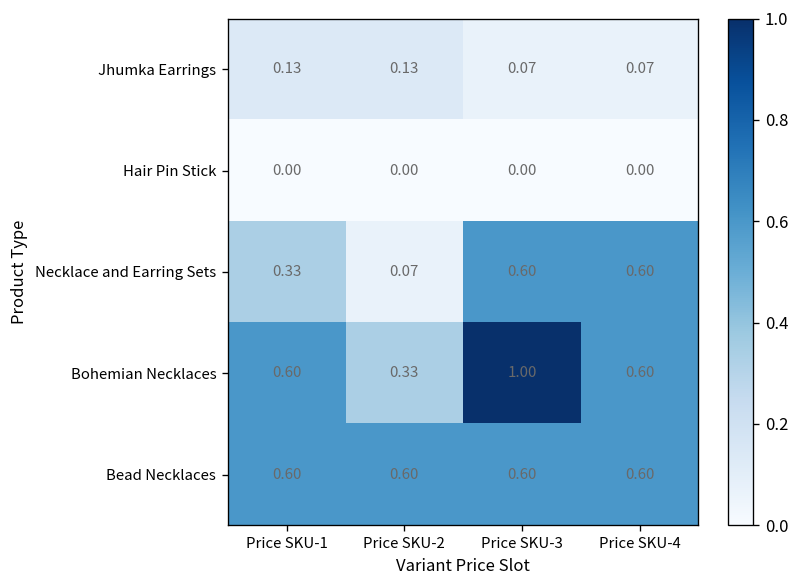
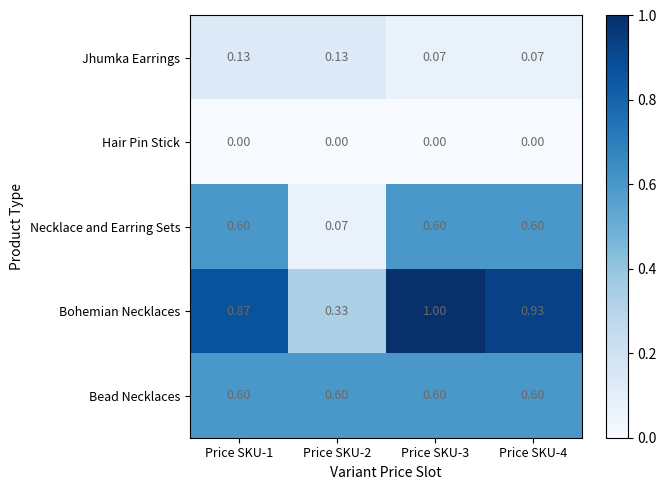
  {
    "Jhumka Earrings": {
      "Price SKU-1": 0.13,
      "Price SKU-2": 0.13,
      "Price SKU-3": 0.07,
      "Price SKU-4": 0.07
    },
    "Hair Pin Stick": {
      "Price SKU-1": 0.00,
      "Price SKU-2": 0.00,
      "Price SKU-3": 0.00,
      "Price SKU-4": 0.00
    },
    "Necklace and Earring Sets": {
-     "Price SKU-1": 0.33,
+     "Price SKU-1": 0.60,
      "Price SKU-2": 0.07,
      "Price SKU-3": 0.60,
      "Price SKU-4": 0.60
    },
    "Bohemian Necklaces": {
-     "Price SKU-1": 0.60,
+     "Price SKU-1": 0.87,
      "Price SKU-2": 0.33,
      "Price SKU-3": 1.00,
-     "Price SKU-4": 0.60
+     "Price SKU-4": 0.93
    },
    "Bead Necklaces": {
      "Price SKU-1": 0.60,
      "Price SKU-2": 0.60,
      "Price SKU-3": 0.60,
      "Price SKU-4": 0.60
    }
  }
